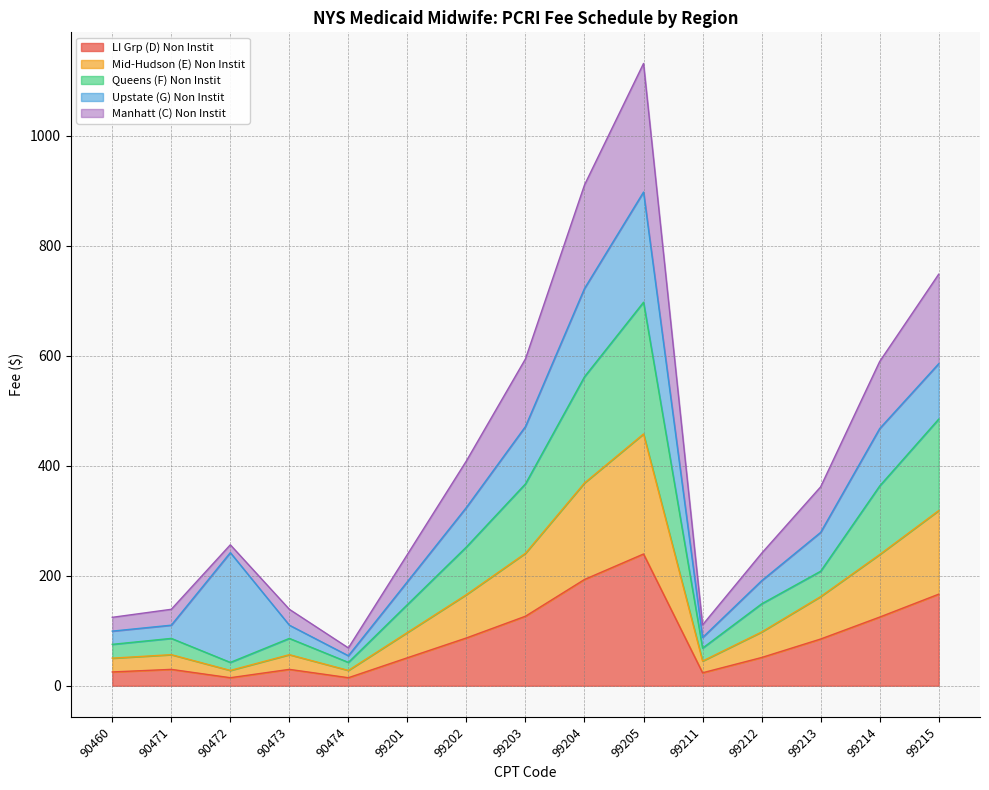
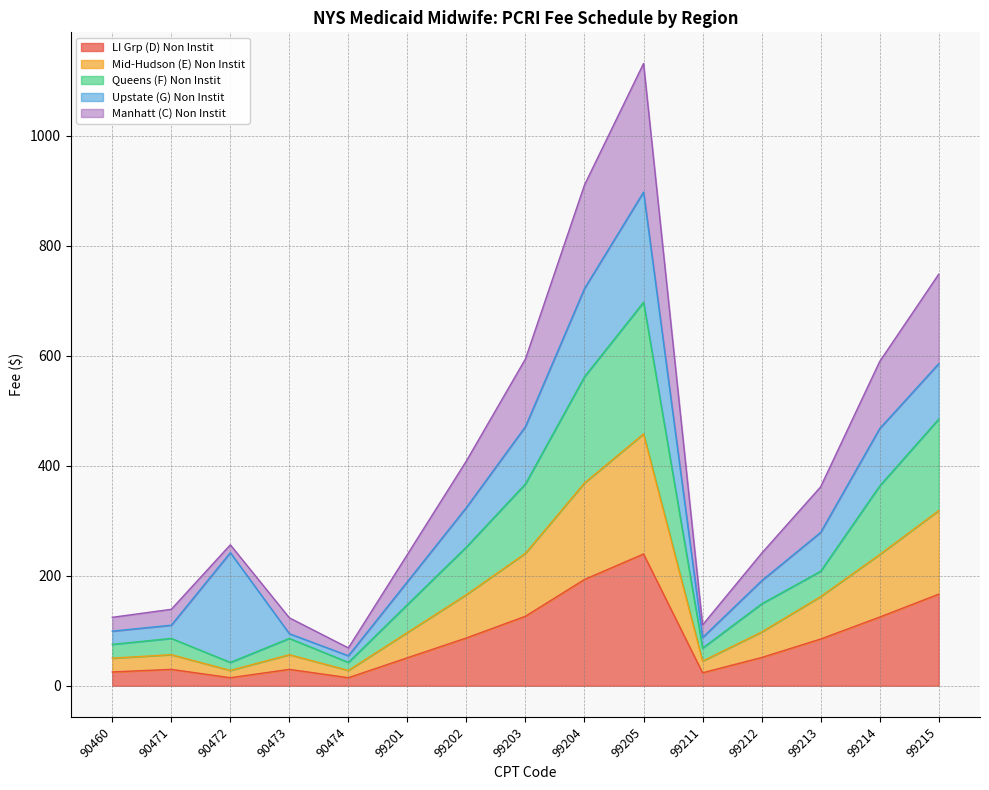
  {
    "LI Grp (D) Non Instit": {
      "90460": 30,
      "90471": 30,
      "90472": 10,
      "90473": 30,
      "90474": 10,
      "99201": 50,
      "99202": 90,
      "99203": 130,
      "99204": 190,
      "99205": 240,
      "99211": 20,
      "99212": 50,
      "99213": 80,
      "99214": 120,
      "99215": 170
    },
    "Mid-Hudson (E) Non Instit": {
      "90460": 30,
      "90471": 30,
      "90472": 10,
      "90473": 30,
      "90474": 10,
      "99201": 50,
      "99202": 80,
      "99203": 110,
      "99204": 180,
      "99205": 220,
      "99211": 20,
      "99212": 50,
      "99213": 80,
      "99214": 110,
      "99215": 150
    },
    "Queens (F) Non Instit": {
      "90460": 30,
      "90471": 30,
      "90472": 10,
      "90473": 30,
      "90474": 10,
      "99201": 50,
      "99202": 90,
      "99203": 130,
      "99204": 190,
      "99205": 240,
      "99211": 20,
      "99212": 50,
      "99213": 50,
      "99214": 120,
      "99215": 170
    },
    "Upstate (G) Non Instit": {
      "90460": 20,
      "90471": 20,
      "90472": 200,
-     "90473": 20,
+     "90473": 10,
      "90474": 10,
      "99201": 40,
      "99202": 70,
      "99203": 100,
      "99204": 160,
      "99205": 200,
      "99211": 20,
      "99212": 40,
      "99213": 70,
      "99214": 100,
      "99215": 100
    },
    "Manhatt (C) Non Instit": {
      "90460": 30,
      "90471": 30,
      "90472": 10,
      "90473": 30,
      "90474": 10,
      "99201": 50,
      "99202": 80,
      "99203": 120,
      "99204": 190,
      "99205": 230,
      "99211": 20,
      "99212": 50,
      "99213": 80,
      "99214": 120,
      "99215": 160
    }
  }
